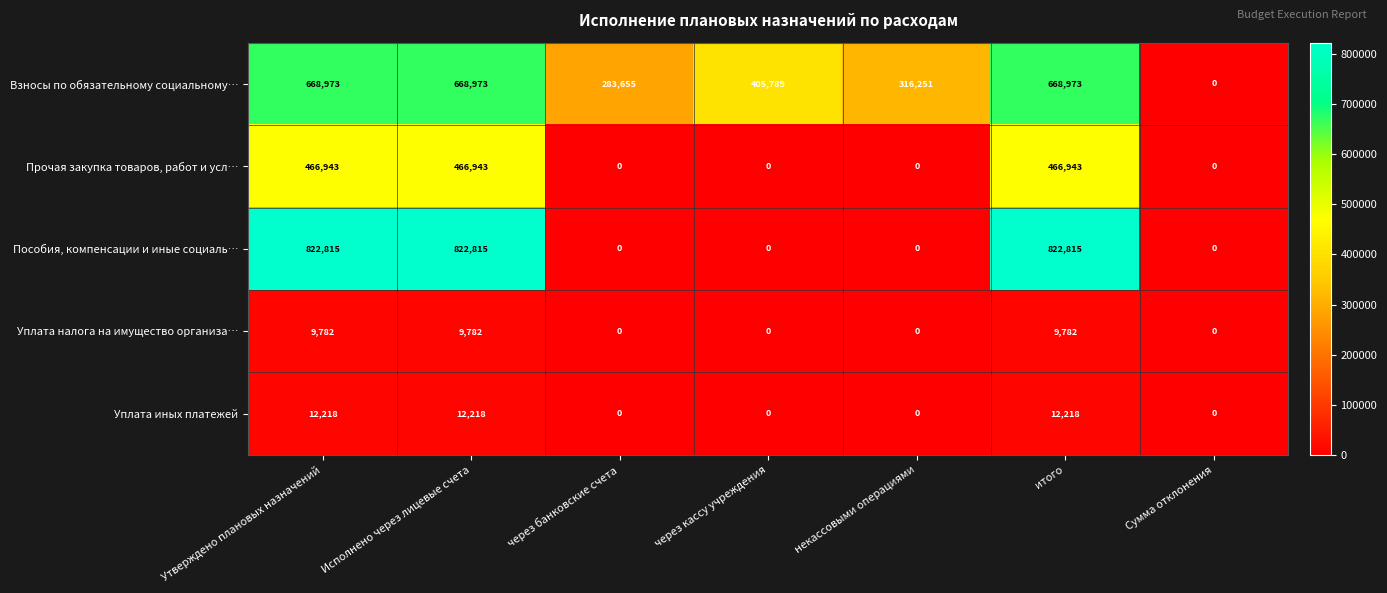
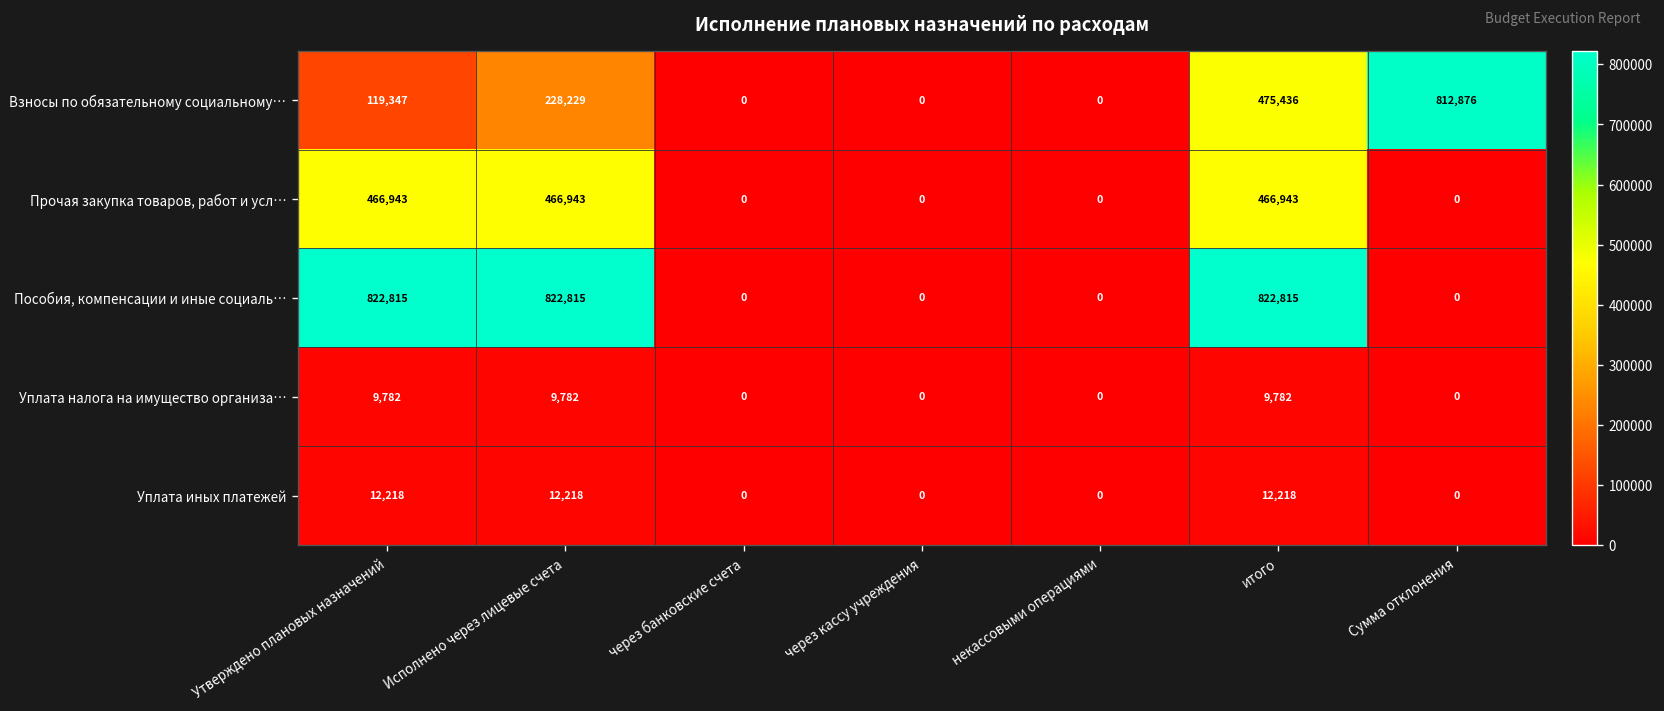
  {
    "Взносы по обязательному социальному…": {
-     "Утверждено плановых назначений": "668,973",
-     "Исполнено через лицевые счета": "668,973",
-     "через банковские счета": "283,655",
-     "через кассу учреждения": "405,789",
-     "некассовыми операциями": "316,251",
-     "итого": "668,973",
-     "Сумма отклонения": "0"
+     "Утверждено плановых назначений": "119,347",
+     "Исполнено через лицевые счета": "228,229",
+     "через банковские счета": "0",
+     "через кассу учреждения": "0",
+     "некассовыми операциями": "0",
+     "итого": "475,436",
+     "Сумма отклонения": "812,876"
    },
    "Прочая закупка товаров, работ и усл…": {
      "Утверждено плановых назначений": "466,943",
      "Исполнено через лицевые счета": "466,943",
      "через банковские счета": "0",
      "через кассу учреждения": "0",
      "некассовыми операциями": "0",
      "итого": "466,943",
      "Сумма отклонения": "0"
    },
    "Пособия, компенсации и иные социаль…": {
      "Утверждено плановых назначений": "822,815",
      "Исполнено через лицевые счета": "822,815",
      "через банковские счета": "0",
      "через кассу учреждения": "0",
      "некассовыми операциями": "0",
      "итого": "822,815",
      "Сумма отклонения": "0"
    },
    "Уплата налога на имущество организа…": {
      "Утверждено плановых назначений": "9,782",
      "Исполнено через лицевые счета": "9,782",
      "через банковские счета": "0",
      "через кассу учреждения": "0",
      "некассовыми операциями": "0",
      "итого": "9,782",
      "Сумма отклонения": "0"
    },
    "Уплата иных платежей": {
      "Утверждено плановых назначений": "12,218",
      "Исполнено через лицевые счета": "12,218",
      "через банковские счета": "0",
      "через кассу учреждения": "0",
      "некассовыми операциями": "0",
      "итого": "12,218",
      "Сумма отклонения": "0"
    }
  }
